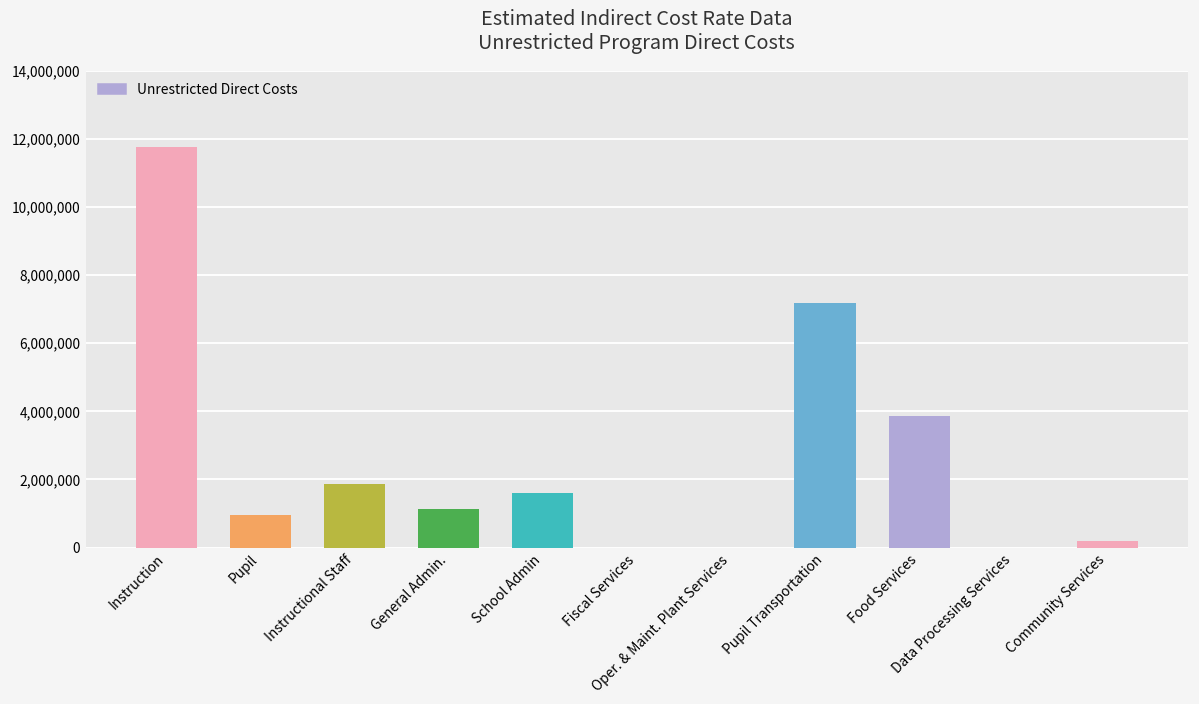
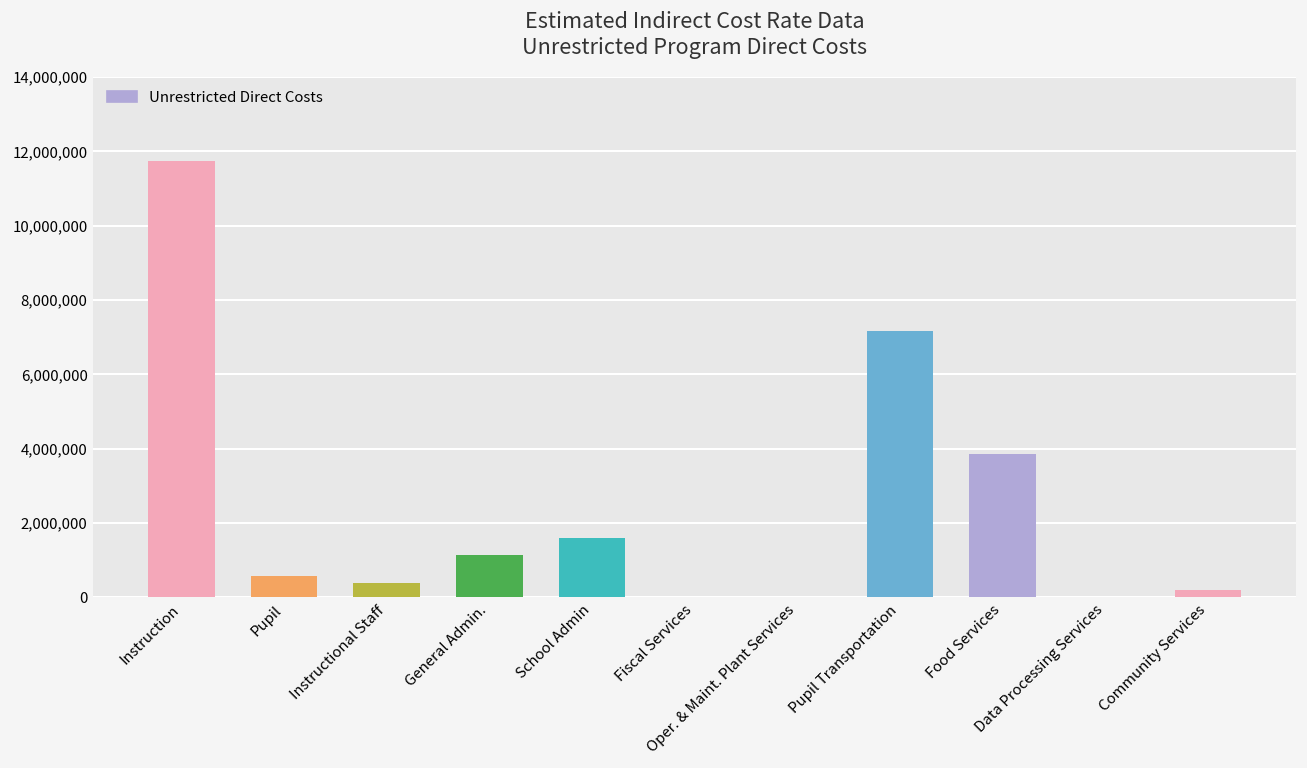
  {
    "Instruction": "11,800,000",
-   "Pupil": "1,000,000",
-   "Instructional Staff": "1,900,000",
+   "Pupil": "600,000",
+   "Instructional Staff": "400,000",
    "General Admin.": "1,100,000",
    "School Admin": "1,600,000",
    "Fiscal Services": "0",
    "Oper. & Maint. Plant Services": "0",
    "Pupil Transportation": "7,200,000",
    "Food Services": "3,900,000",
    "Data Processing Services": "0",
    "Community Services": "200,000"
  }
